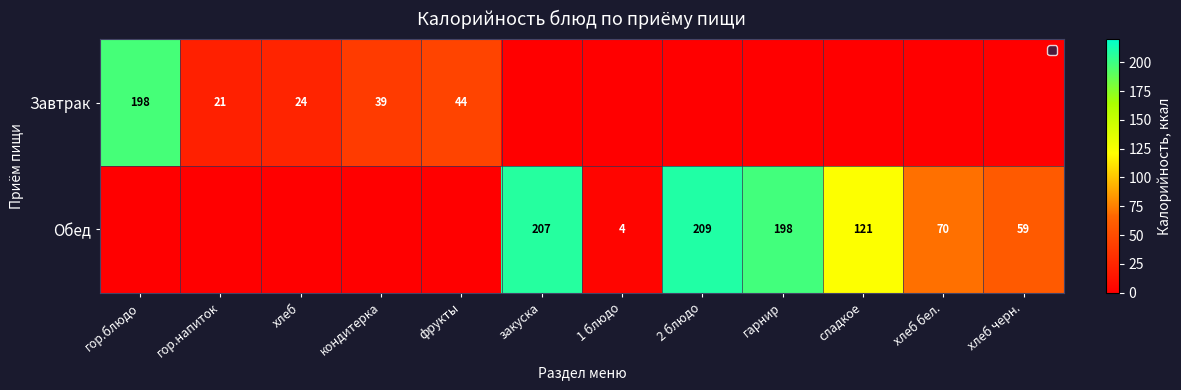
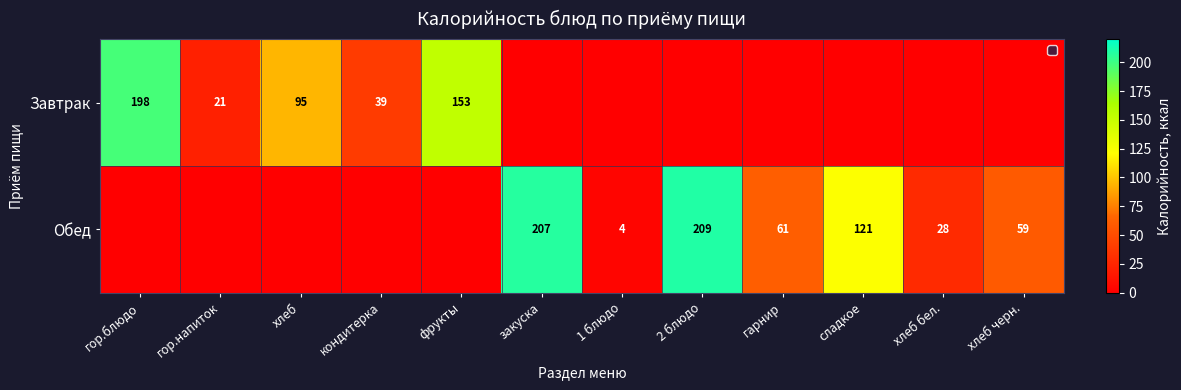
  {
    "Завтрак": {
      "гор.блюдо": 198,
      "гор.напиток": 21,
-     "хлеб": 24,
+     "хлеб": 95,
      "кондитерка": 39,
-     "фрукты": 44
+     "фрукты": 153
    },
    "Обед": {
      "закуска": 207,
      "1 блюдо": 4,
      "2 блюдо": 209,
-     "гарнир": 198,
+     "гарнир": 61,
      "сладкое": 121,
-     "хлеб бел.": 70,
+     "хлеб бел.": 28,
      "хлеб черн.": 59
    }
  }
